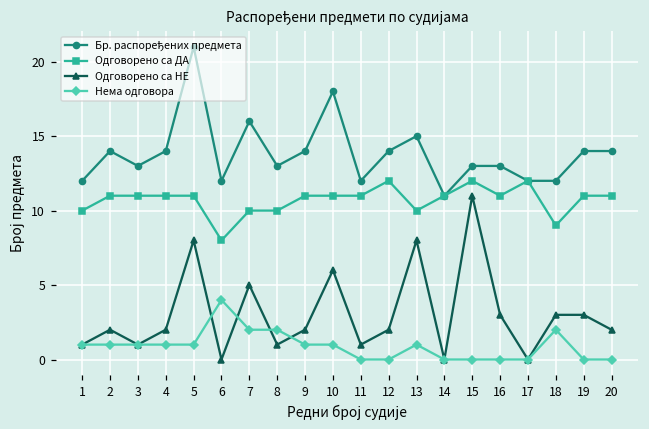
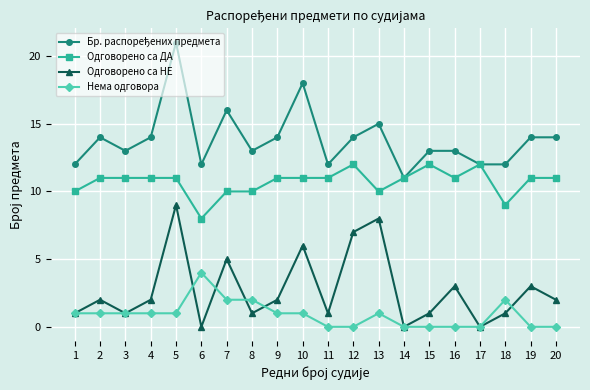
  {
    "Одговорено са НЕ": {
      "2": 2,
      "4": 2,
-     "5": 8,
+     "5": 9,
      "6": 0,
      "7": 5,
      "8": 1,
      "9": 2,
      "10": 6,
      "11": 1,
-     "12": 2,
+     "12": 7,
      "13": 8,
-     "15": 11,
+     "15": 1,
      "16": 3,
-     "18": 3,
+     "18": 1,
      "19": 3,
      "20": 2
    }
  }
